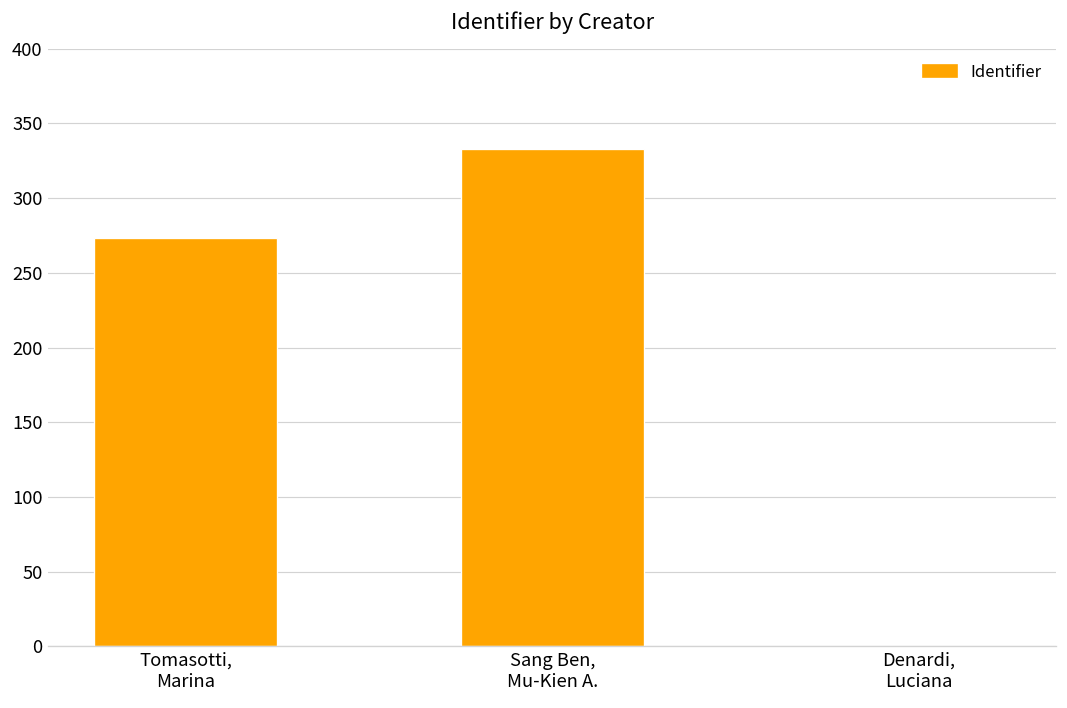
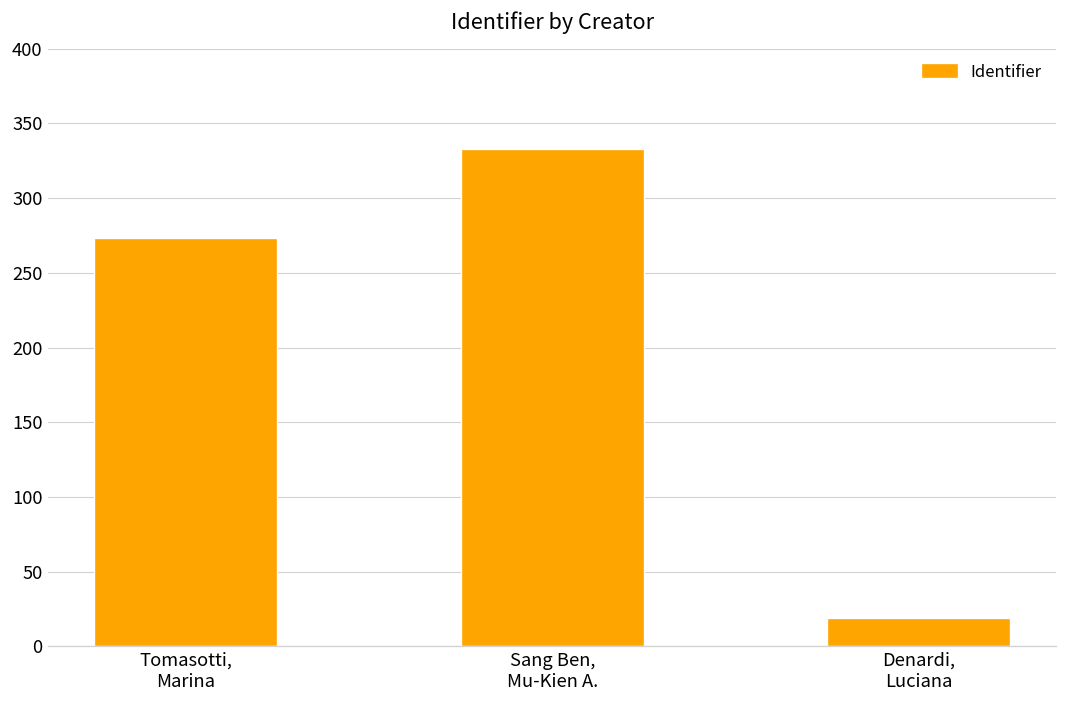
  {
    "Tomasotti, Marina": 273,
    "Sang Ben, Mu-Kien A.": 333,
-   "Denardi, Luciana": 0
+   "Denardi, Luciana": 19
  }
